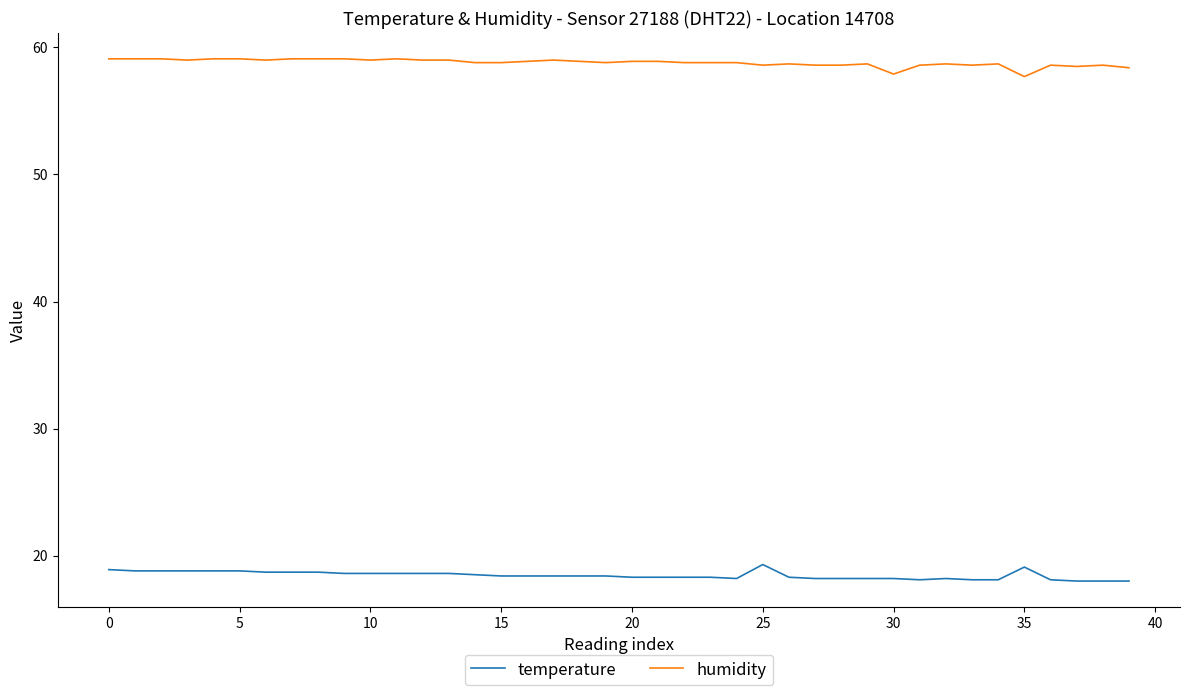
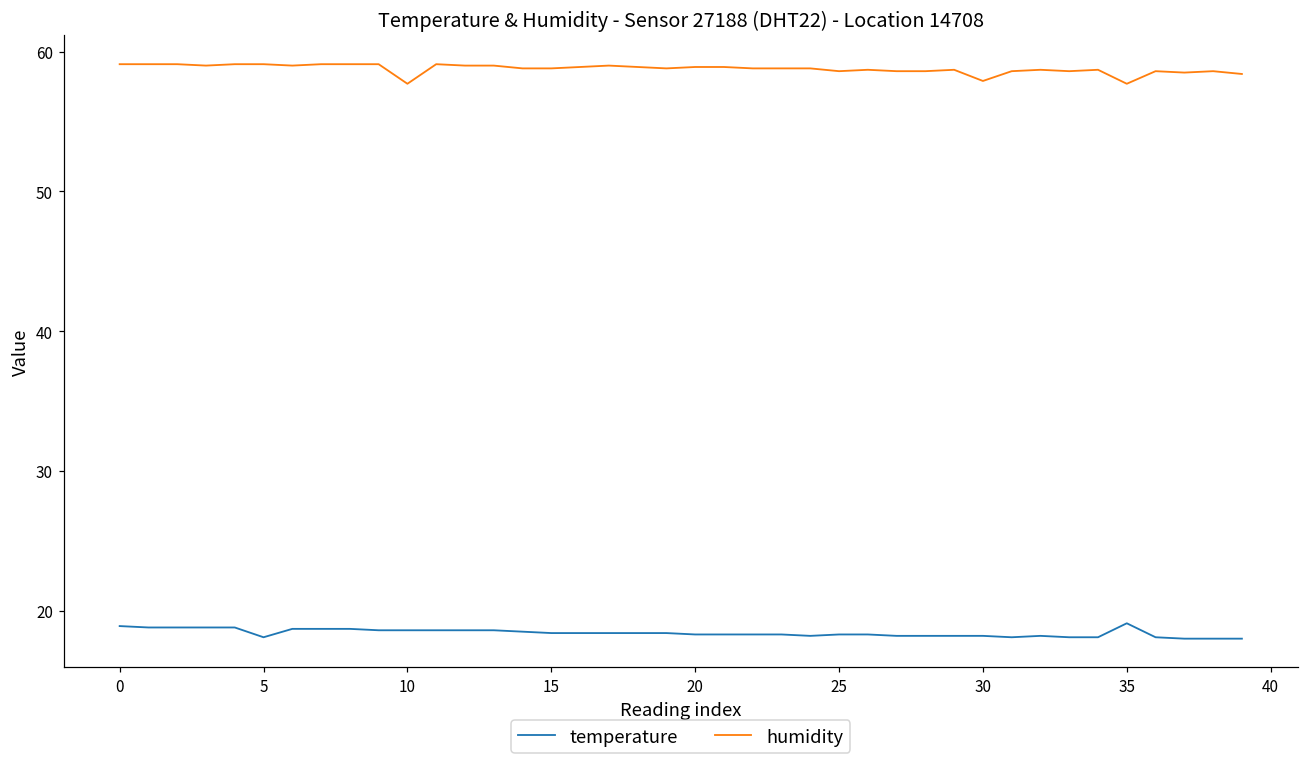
  {
    "temperature": {
      "0": 18.9,
-     "5": 18.8,
+     "5": 18.1,
      "10": 18.6,
      "15": 18.4,
      "20": 18.3,
-     "25": 19.3,
+     "25": 18.3,
      "30": 18.2,
      "35": 19.1
    },
    "humidity": {
      "0": 59.1,
      "5": 59.1,
-     "10": 59.0,
+     "10": 57.7,
      "15": 58.8,
      "20": 58.9,
      "25": 58.6,
      "30": 57.9,
      "35": 57.7
    }
  }
